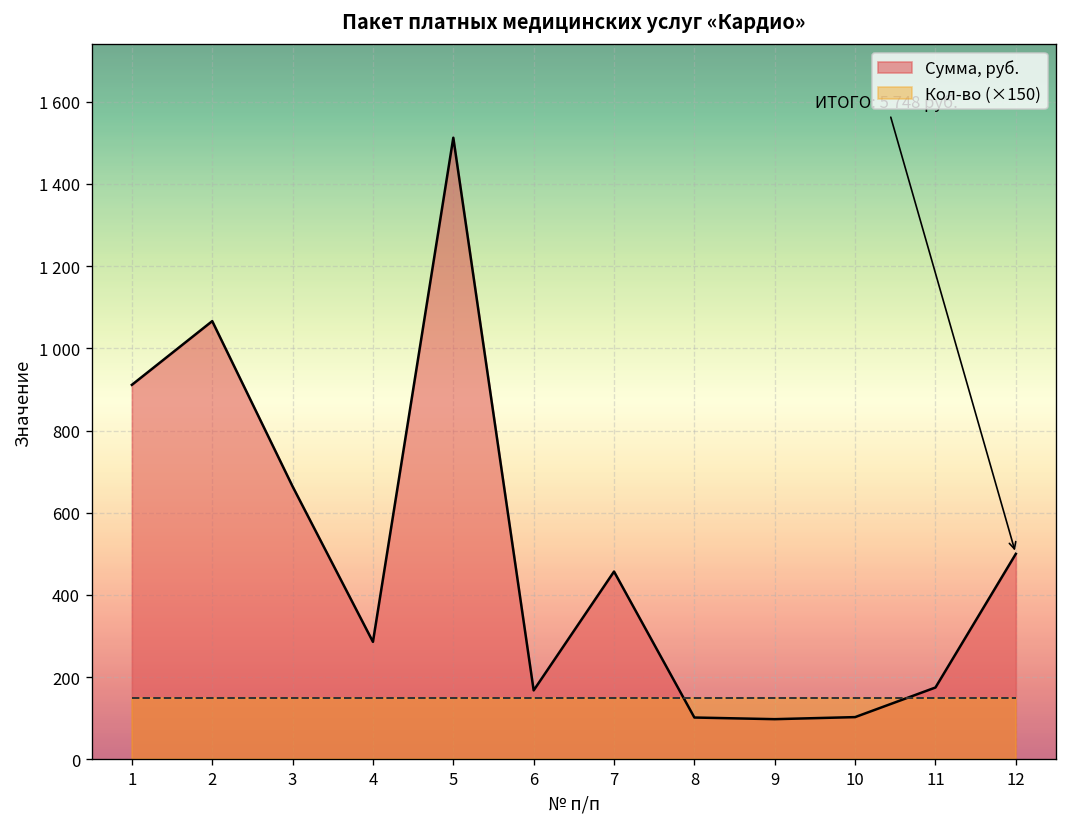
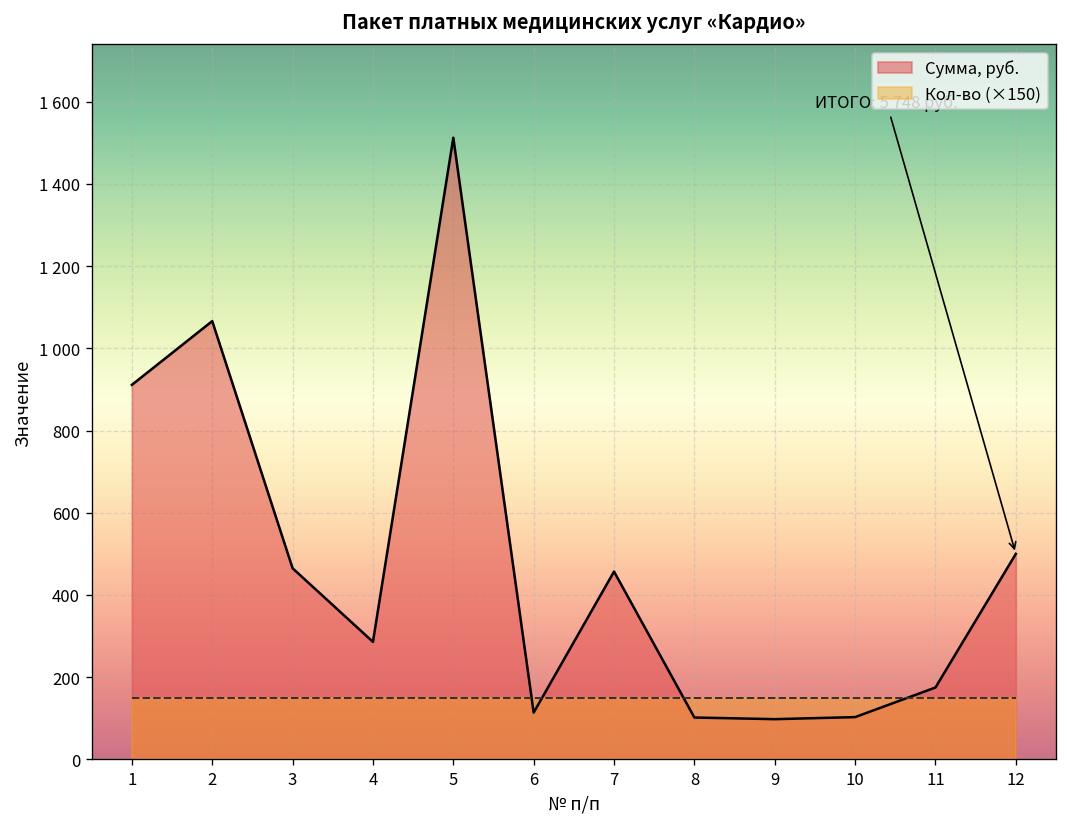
  {
    "Сумма, руб.": {
      "1": 910,
      "2": 1070,
-     "3": 660,
+     "3": 470,
      "4": 290,
      "5": 1510,
-     "6": 170,
+     "6": 110,
      "7": 460,
      "8": 100,
      "9": 100,
      "10": 100,
      "11": 180
    },
    "Кол-во (×150)": {
      "1": 150,
      "2": 150,
      "3": 150,
      "4": 150,
      "5": 150,
      "6": 150,
      "7": 150,
      "8": 150,
      "9": 150,
      "10": 150,
      "11": 150,
      "12": 150
    }
  }
